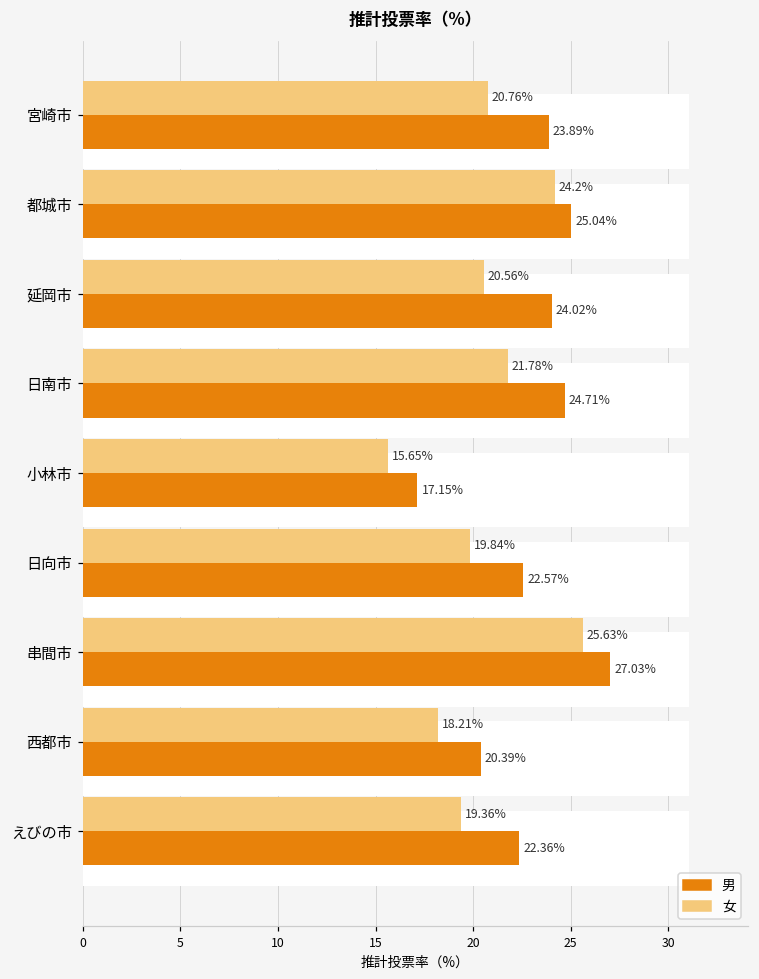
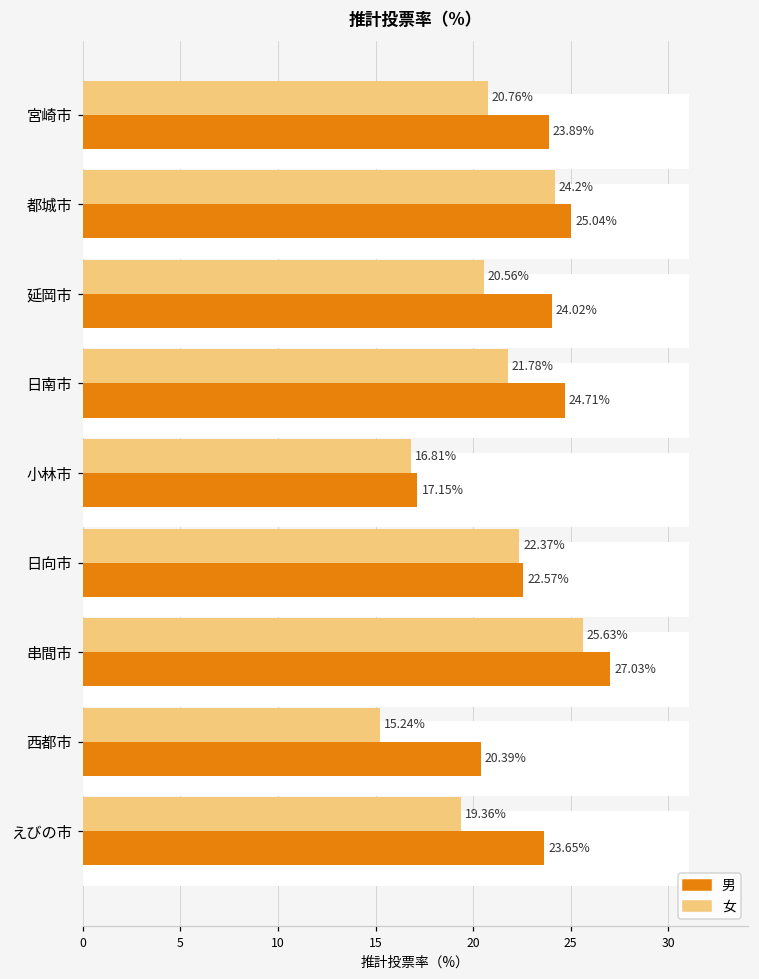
  {
    "男": {
-     "えびの市": "22.36%"
+     "えびの市": "23.65%"
    },
    "女": {
-     "小林市": "15.65%",
-     "日向市": "19.84%",
-     "西都市": "18.21%"
+     "小林市": "16.81%",
+     "日向市": "22.37%",
+     "西都市": "15.24%"
    }
  }
